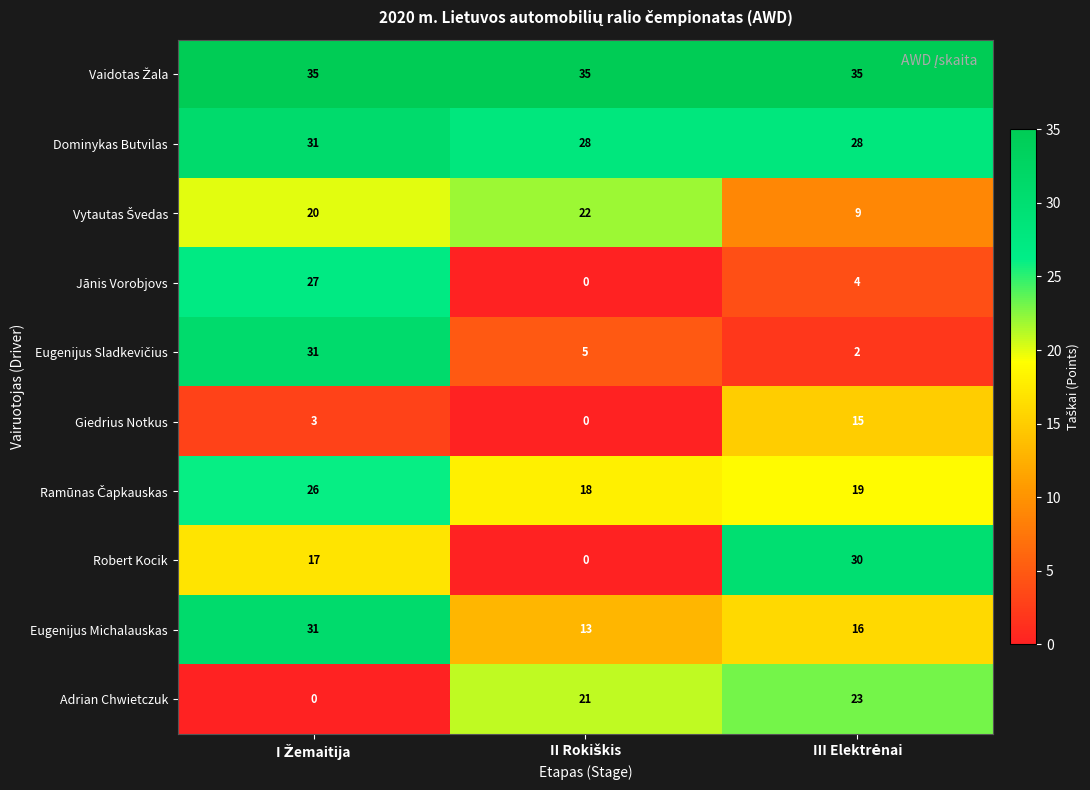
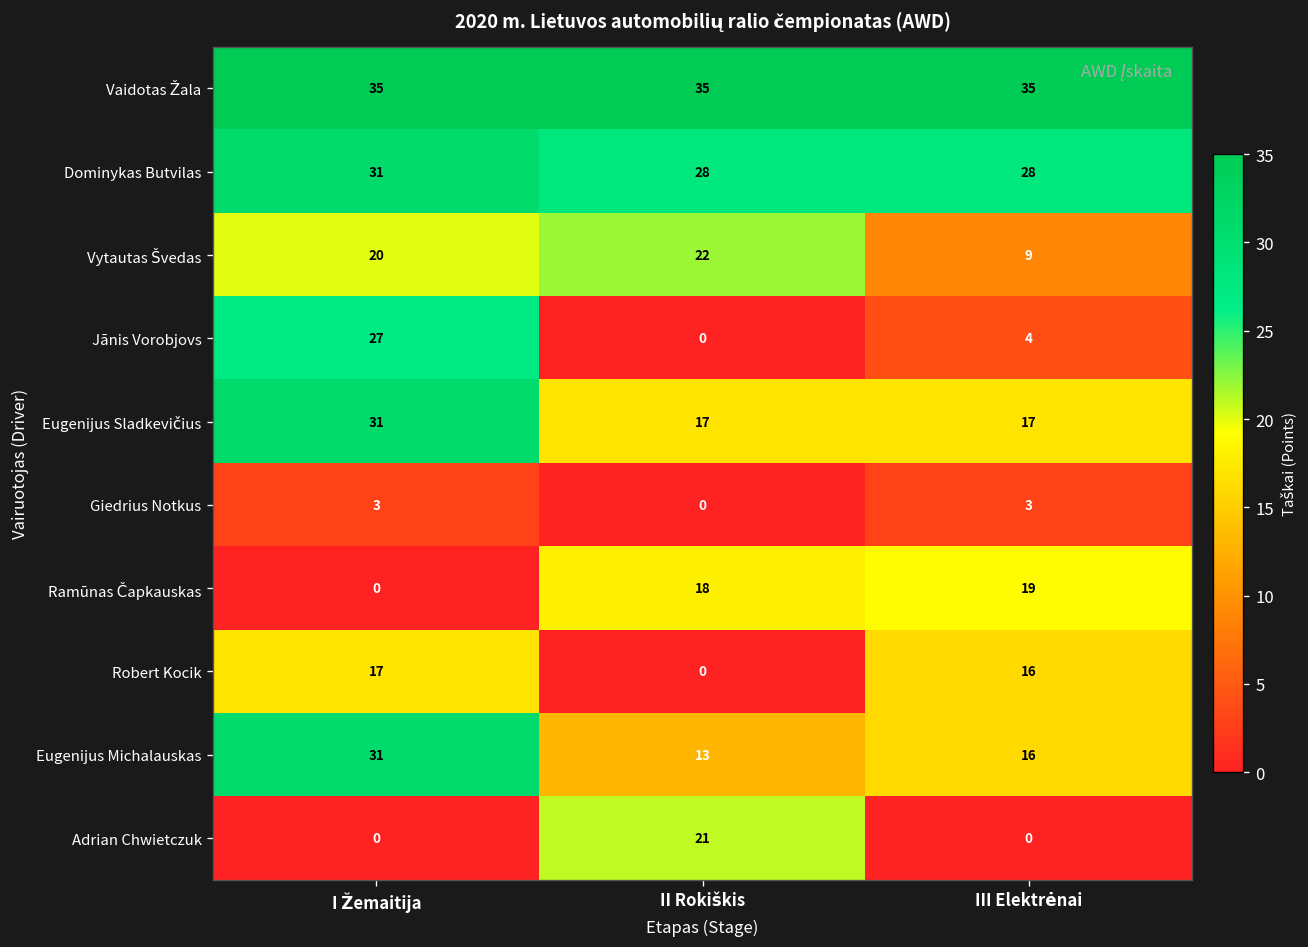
  {
    "Vaidotas Žala": {
      "I Žemaitija": 35,
      "II Rokiškis": 35
    },
    "Dominykas Butvilas": {
      "I Žemaitija": 31,
      "II Rokiškis": 28,
      "III Elektrėnai": 28
    },
    "Vytautas Švedas": {
      "I Žemaitija": 20,
      "II Rokiškis": 22,
      "III Elektrėnai": 9
    },
    "Jānis Vorobjovs": {
      "I Žemaitija": 27,
      "II Rokiškis": 0,
      "III Elektrėnai": 4
    },
    "Eugenijus Sladkevičius": {
      "I Žemaitija": 31,
-     "II Rokiškis": 5,
-     "III Elektrėnai": 2
+     "II Rokiškis": 17,
+     "III Elektrėnai": 17
    },
    "Giedrius Notkus": {
      "I Žemaitija": 3,
      "II Rokiškis": 0,
-     "III Elektrėnai": 15
+     "III Elektrėnai": 3
    },
    "Ramūnas Čapkauskas": {
-     "I Žemaitija": 26,
+     "I Žemaitija": 0,
      "II Rokiškis": 18,
      "III Elektrėnai": 19
    },
    "Robert Kocik": {
      "I Žemaitija": 17,
      "II Rokiškis": 0,
-     "III Elektrėnai": 30
+     "III Elektrėnai": 16
    },
    "Eugenijus Michalauskas": {
      "I Žemaitija": 31,
      "II Rokiškis": 13,
      "III Elektrėnai": 16
    },
    "Adrian Chwietczuk": {
      "I Žemaitija": 0,
      "II Rokiškis": 21,
-     "III Elektrėnai": 23
+     "III Elektrėnai": 0
    }
  }
